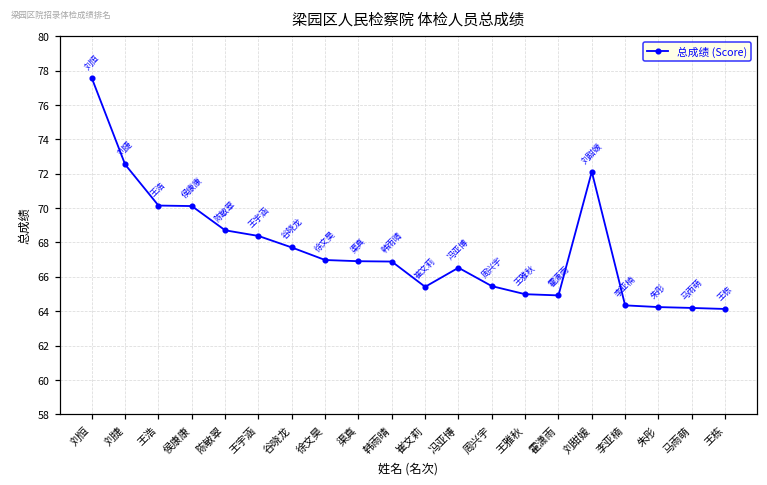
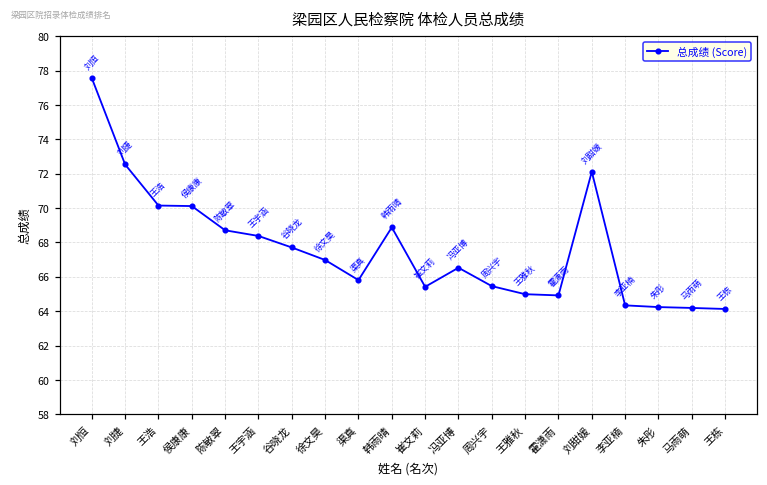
  {
    "刘恒": 77.6,
    "刘捷": 72.5,
    "王浩": 70.2,
    "侯康康": 70.1,
    "陈敏翠": 68.7,
    "王宇涵": 68.4,
    "谷晓龙": 67.7,
    "徐文昊": 67.0,
-   "渠真": 66.9,
-   "韩雨晴": 66.9,
+   "渠真": 65.8,
+   "韩雨晴": 68.9,
    "崔文莉": 65.4,
    "冯亚博": 66.5,
    "周兴宇": 65.5,
    "王雅秋": 65.0,
    "霍潇雨": 64.9,
    "刘甜媛": 72.1,
    "李亚楠": 64.3,
    "朱彤": 64.2,
    "马雨萌": 64.2,
    "王栋": 64.1
  }
